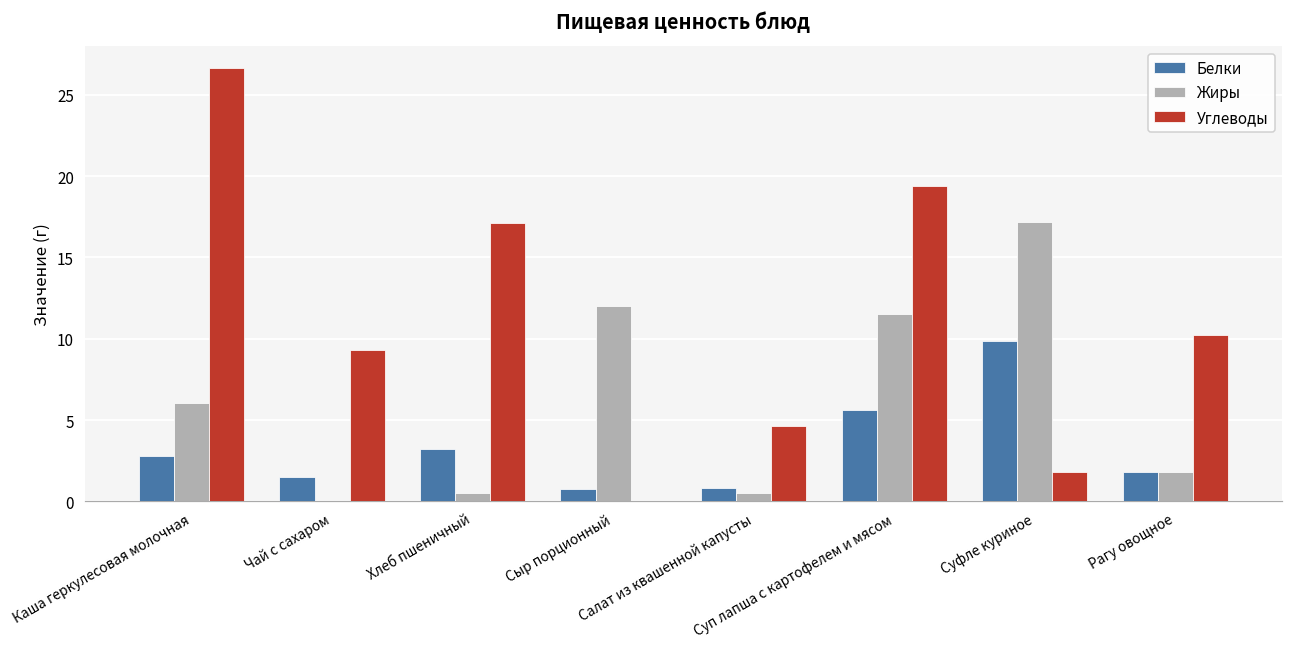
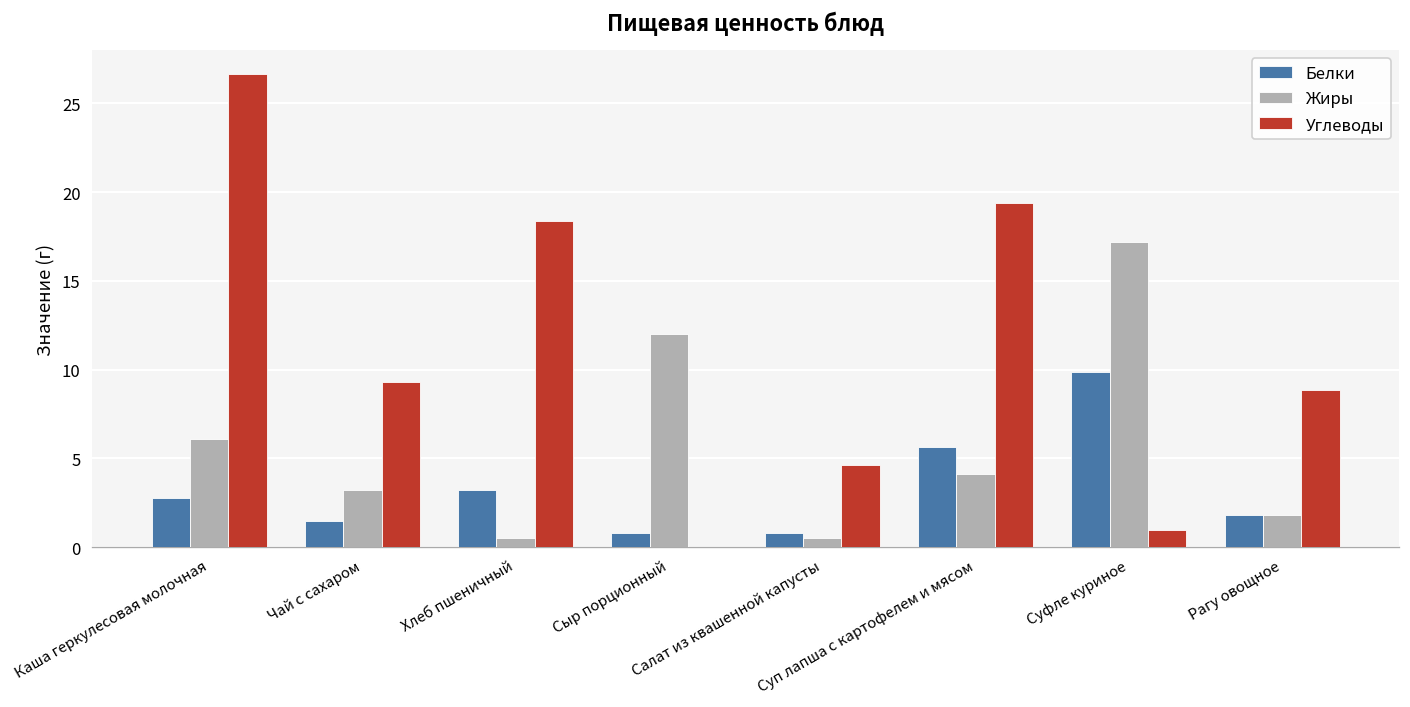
  {
    "Белки": {
      "Каша геркулесовая молочная": 2.8,
      "Чай с сахаром": 1.5,
      "Хлеб пшеничный": 3.2,
      "Сыр порционный": 0.8,
      "Салат из квашенной капусты": 0.8,
      "Суп лапша с картофелем и мясом": 5.6,
      "Суфле куриное": 9.9,
      "Рагу овощное": 1.8
    },
    "Жиры": {
      "Каша геркулесовая молочная": 6.1,
-     "Чай с сахаром": 0.0,
+     "Чай с сахаром": 3.2,
      "Хлеб пшеничный": 0.5,
      "Сыр порционный": 12.0,
      "Салат из квашенной капусты": 0.5,
-     "Суп лапша с картофелем и мясом": 11.5,
+     "Суп лапша с картофелем и мясом": 4.1,
      "Суфле куриное": 17.2,
      "Рагу овощное": 1.8
    },
    "Углеводы": {
      "Каша геркулесовая молочная": 26.7,
      "Чай с сахаром": 9.3,
-     "Хлеб пшеничный": 17.1,
+     "Хлеб пшеничный": 18.4,
      "Сыр порционный": 0.0,
      "Салат из квашенной капусты": 4.6,
      "Суп лапша с картофелем и мясом": 19.4,
-     "Суфле куриное": 1.8,
-     "Рагу овощное": 10.3
+     "Суфле куриное": 1.0,
+     "Рагу овощное": 8.8
    }
  }
